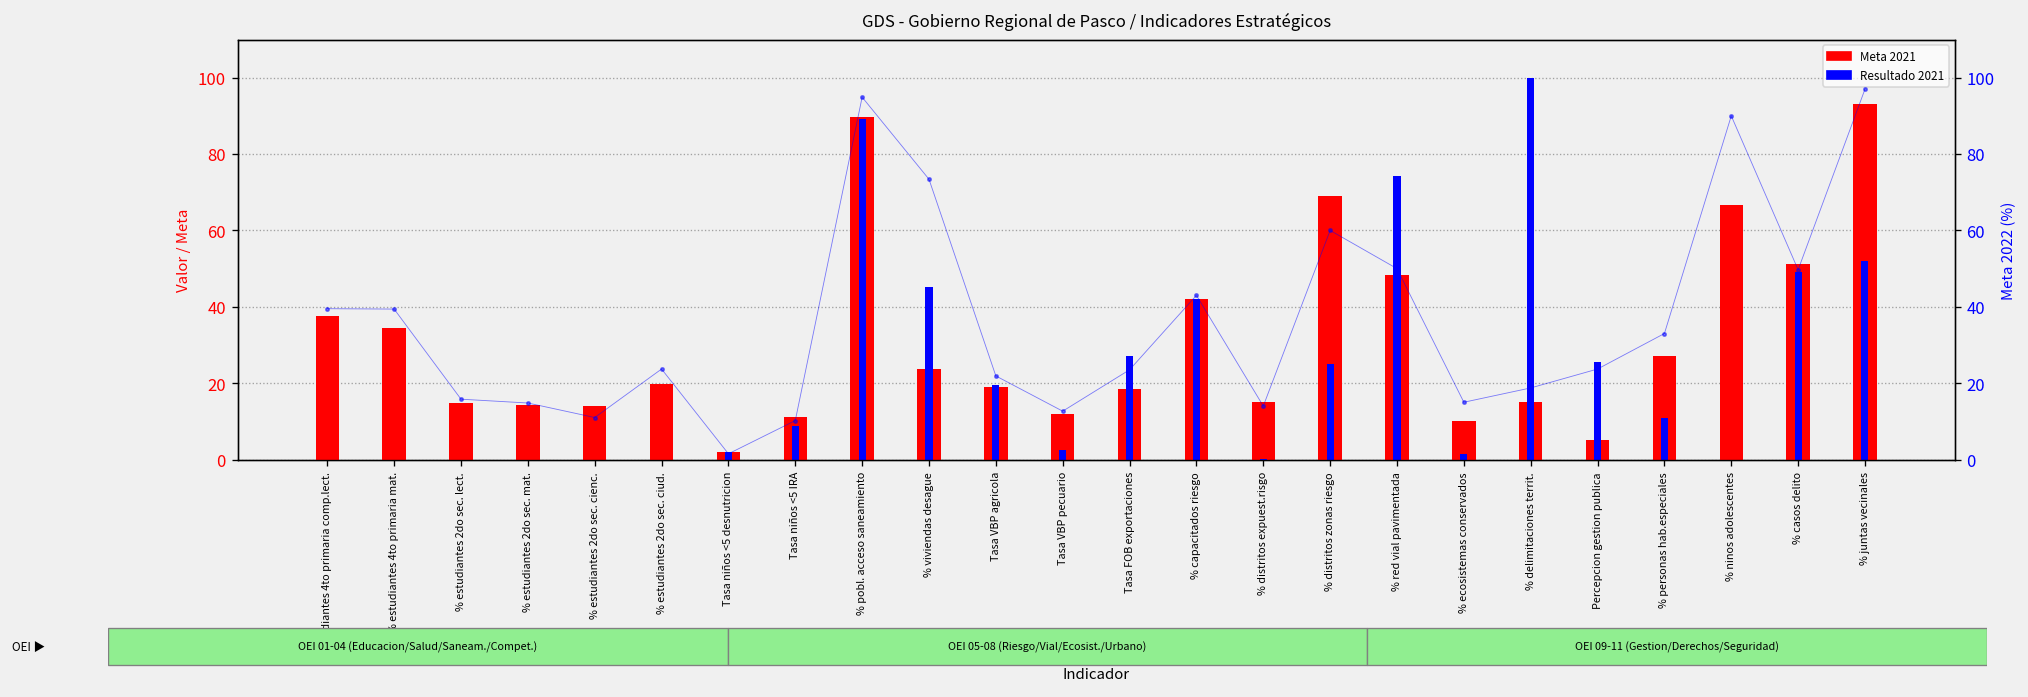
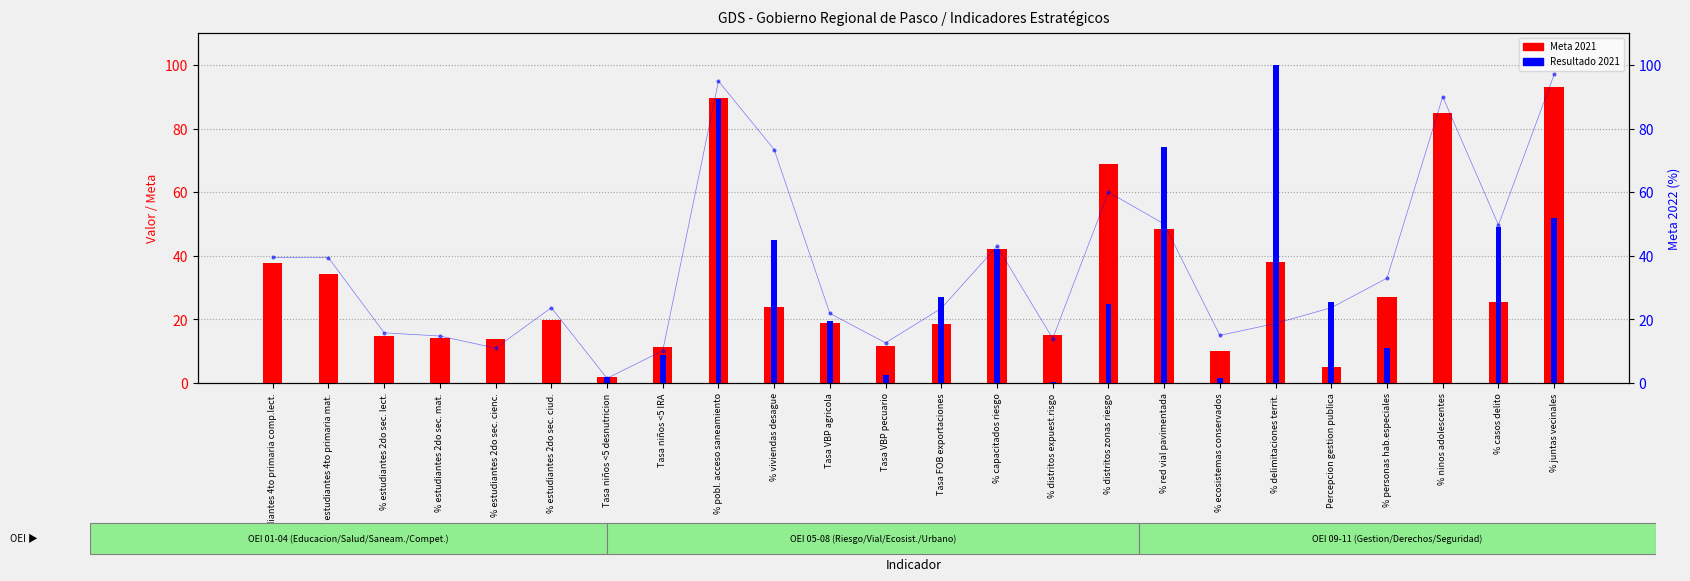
  {
    "Meta 2021": {
      "%estudiantes 4to primaria comp.lect.": 38,
      "% estudiantes 4to primaria mat.": 34,
      "% estudiantes 2do sec. lect.": 15,
      "% estudiantes 2do sec. mat.": 14,
      "% estudiantes 2do sec. cienc.": 14,
      "% estudiantes 2do sec. ciud.": 20,
      "Tasa niños <5 desnutricion": 2,
      "Tasa niños <5 IRA": 11,
      "% pobl. acceso saneamiento": 90,
      "Tasa VBP pecuario": 12,
      "% capacitados riesgo": 42,
      "% distritos expuest.risgo": 15,
      "% distritos zonas riesgo": 69,
      "% ecosistemas conservados": 10,
-     "% delimitaciones territ.": 15,
+     "% delimitaciones territ.": 38,
      "% personas hab.especiales": 27,
-     "% ninos adolescentes": 67,
-     "% casos delito": 51,
+     "% ninos adolescentes": 85,
+     "% casos delito": 26,
      "% juntas vecinales": 93
    }
  }
